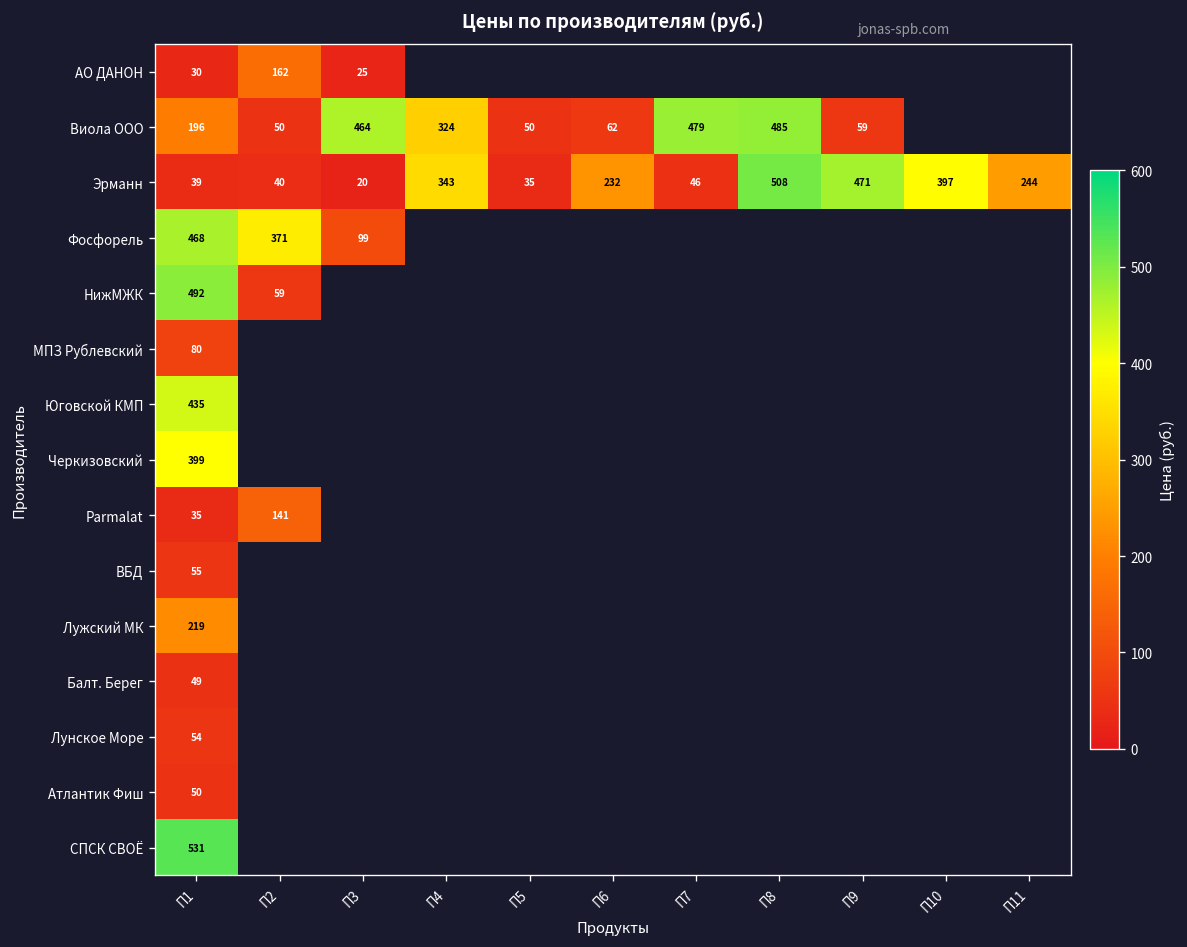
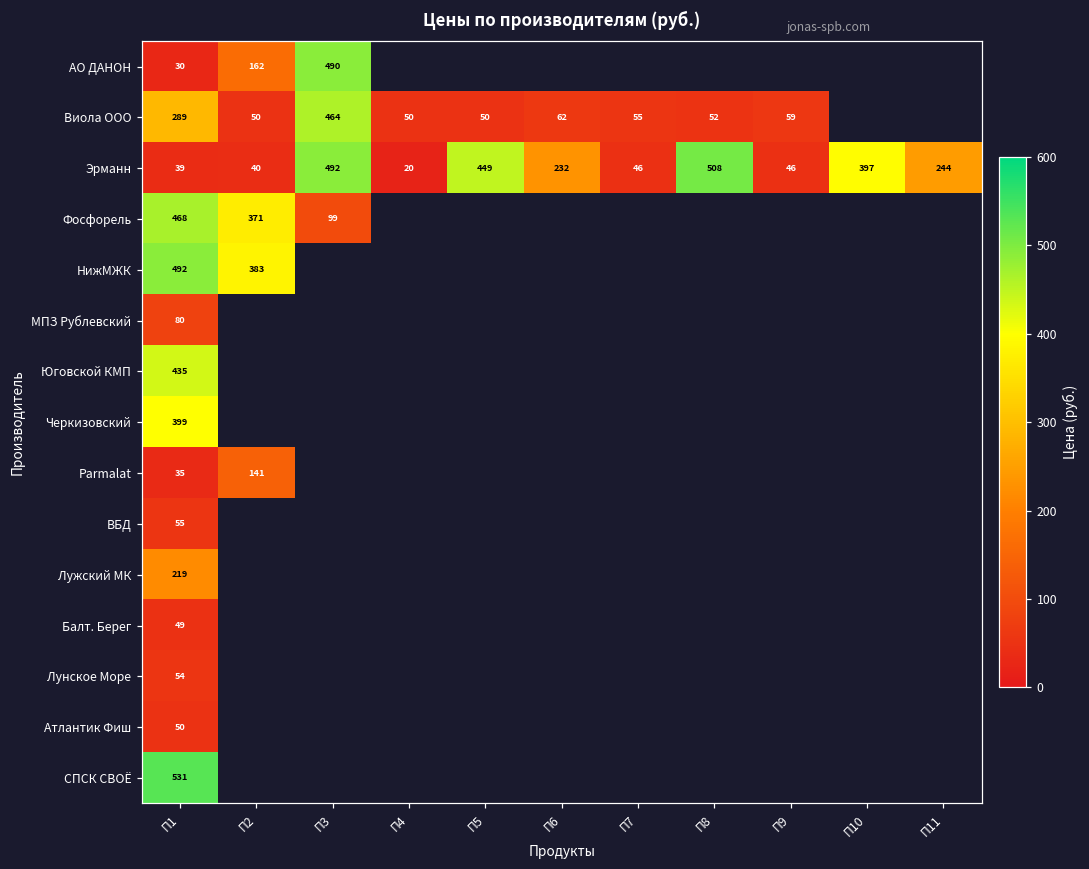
  {
    "АО ДАНОН": {
      "П1": 30,
      "П2": 162,
-     "П3": 25
+     "П3": 490
    },
    "Виола ООО": {
-     "П1": 196,
+     "П1": 289,
      "П2": 50,
      "П3": 464,
-     "П4": 324,
+     "П4": 50,
      "П5": 50,
      "П6": 62,
-     "П7": 479,
-     "П8": 485,
+     "П7": 55,
+     "П8": 52,
      "П9": 59
    },
    "Эрманн": {
      "П1": 39,
      "П2": 40,
-     "П3": 20,
-     "П4": 343,
-     "П5": 35,
+     "П3": 492,
+     "П4": 20,
+     "П5": 449,
      "П6": 232,
      "П7": 46,
      "П8": 508,
-     "П9": 471,
+     "П9": 46,
      "П10": 397,
      "П11": 244
    },
    "Фосфорель": {
      "П1": 468,
      "П2": 371,
      "П3": 99
    },
    "НижМЖК": {
      "П1": 492,
-     "П2": 59
+     "П2": 383
    },
    "МПЗ Рублевский": {
      "П1": 80
    },
    "Юговской КМП": {
      "П1": 435
    },
    "Черкизовский": {
      "П1": 399
    },
    "Parmalat": {
      "П1": 35,
      "П2": 141
    },
    "ВБД": {
      "П1": 55
    },
    "Лужский МК": {
      "П1": 219
    },
    "Балт. Берег": {
      "П1": 49
    },
    "Лунское Море": {
      "П1": 54
    },
    "Атлантик Фиш": {
      "П1": 50
    },
    "СПСК СВОЁ": {
      "П1": 531
    }
  }
